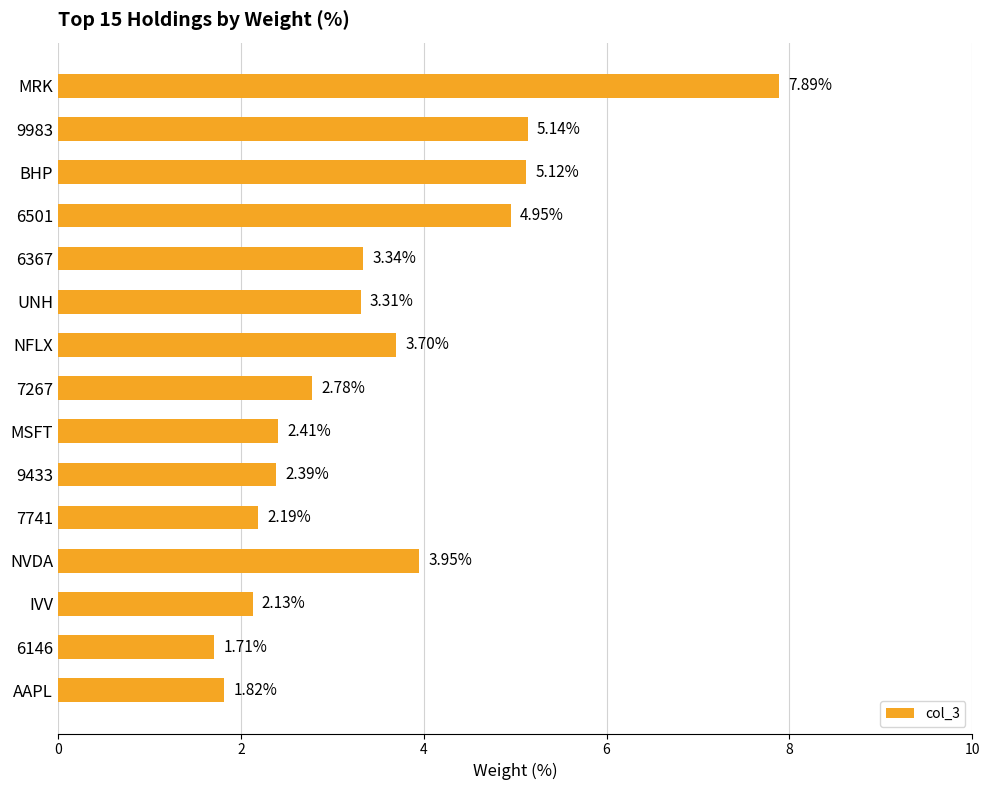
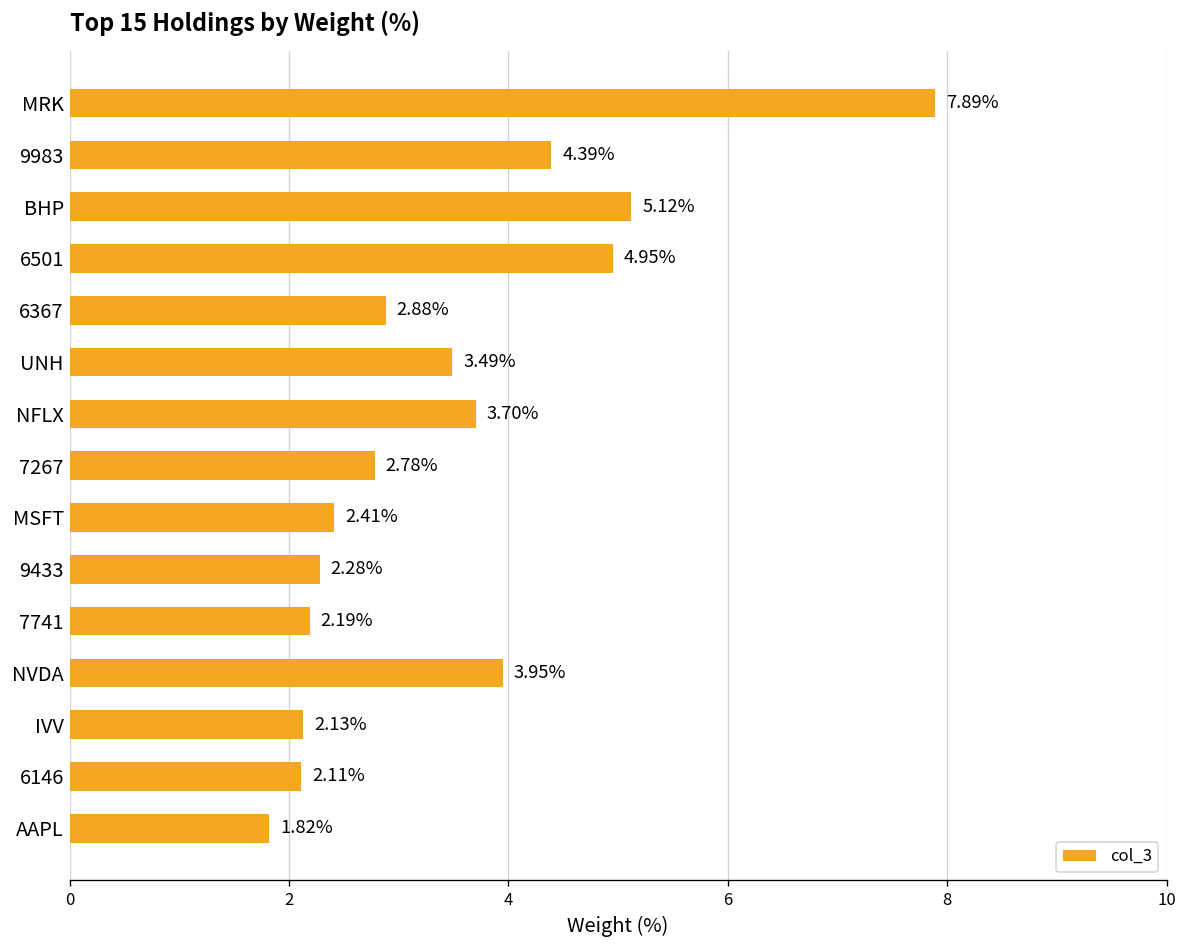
  {
    "MRK": "7.89%",
-   "9983": "5.14%",
+   "9983": "4.39%",
    "BHP": "5.12%",
    "6501": "4.95%",
-   "6367": "3.34%",
-   "UNH": "3.31%",
+   "6367": "2.88%",
+   "UNH": "3.49%",
    "NFLX": "3.70%",
    "7267": "2.78%",
    "MSFT": "2.41%",
-   "9433": "2.39%",
+   "9433": "2.28%",
    "7741": "2.19%",
    "NVDA": "3.95%",
    "IVV": "2.13%",
-   "6146": "1.71%",
+   "6146": "2.11%",
    "AAPL": "1.82%"
  }
